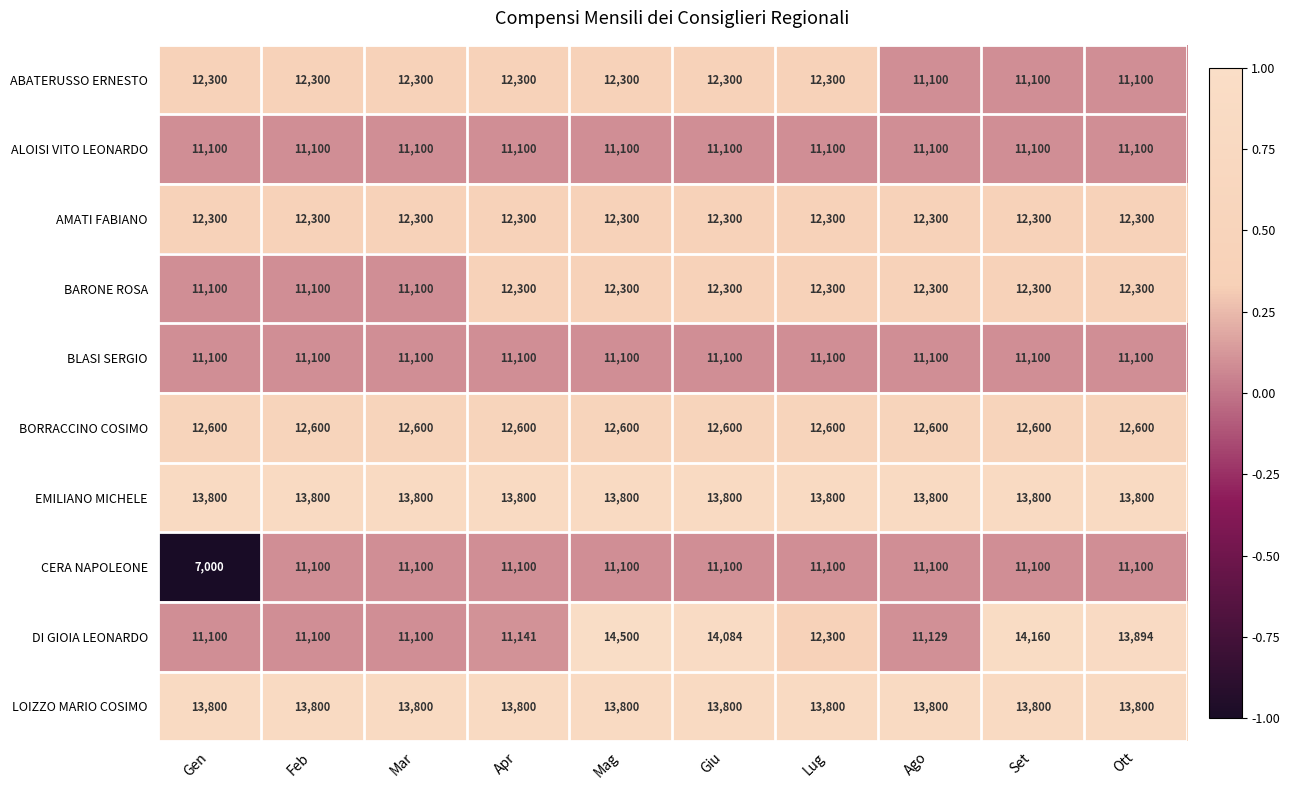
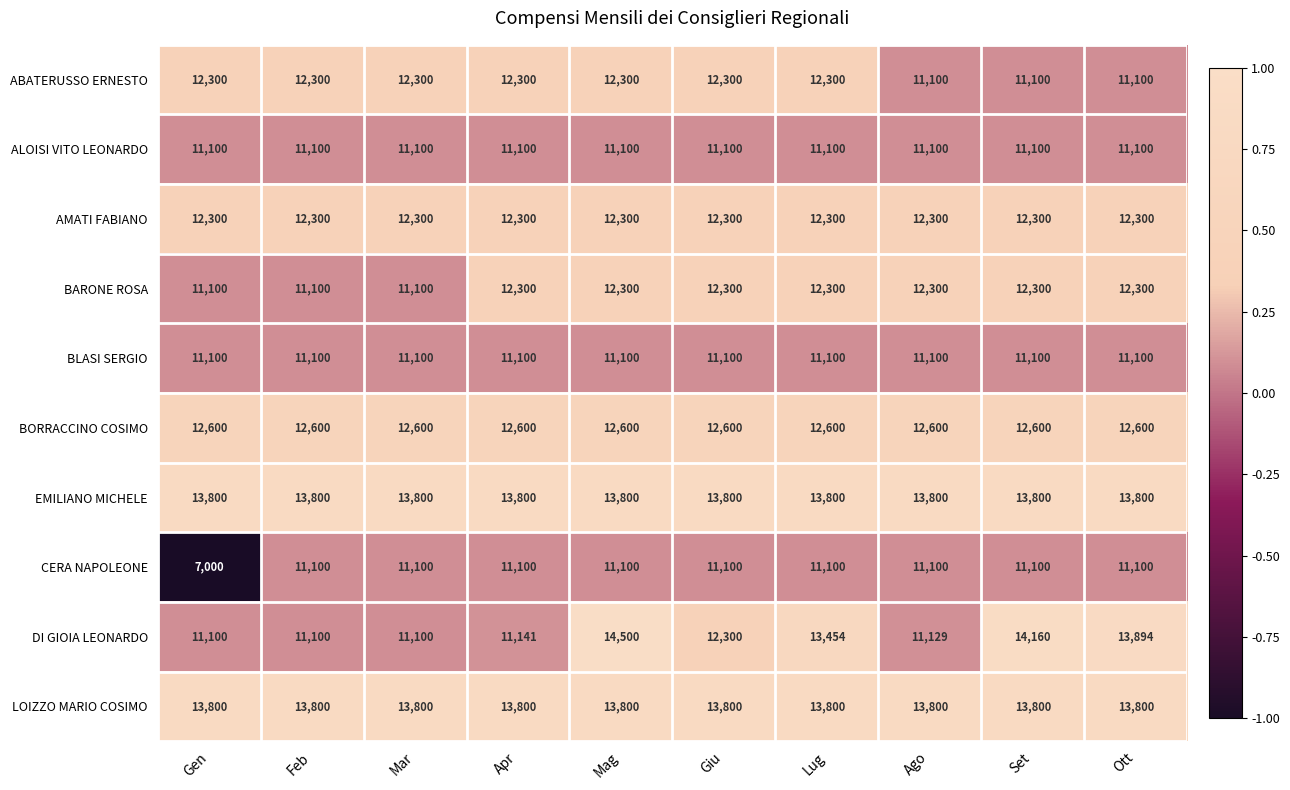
  {
    "ABATERUSSO ERNESTO": {
      "Gen": "12,300",
      "Feb": "12,300",
      "Mar": "12,300",
      "Apr": "12,300",
      "Mag": "12,300",
      "Giu": "12,300",
      "Lug": "12,300",
      "Ago": "11,100",
      "Set": "11,100",
      "Ott": "11,100"
    },
    "ALOISI VITO LEONARDO": {
      "Gen": "11,100",
      "Feb": "11,100",
      "Mar": "11,100",
      "Apr": "11,100",
      "Mag": "11,100",
      "Giu": "11,100",
      "Lug": "11,100",
      "Ago": "11,100",
      "Set": "11,100",
      "Ott": "11,100"
    },
    "AMATI FABIANO": {
      "Gen": "12,300",
      "Feb": "12,300",
      "Mar": "12,300",
      "Apr": "12,300",
      "Mag": "12,300",
      "Giu": "12,300",
      "Lug": "12,300",
      "Ago": "12,300",
      "Set": "12,300",
      "Ott": "12,300"
    },
    "BARONE ROSA": {
      "Gen": "11,100",
      "Feb": "11,100",
      "Mar": "11,100",
      "Apr": "12,300",
      "Mag": "12,300",
      "Giu": "12,300",
      "Lug": "12,300",
      "Ago": "12,300",
      "Set": "12,300",
      "Ott": "12,300"
    },
    "BLASI SERGIO": {
      "Gen": "11,100",
      "Feb": "11,100",
      "Mar": "11,100",
      "Apr": "11,100",
      "Mag": "11,100",
      "Giu": "11,100",
      "Lug": "11,100",
      "Ago": "11,100",
      "Set": "11,100",
      "Ott": "11,100"
    },
    "BORRACCINO COSIMO": {
      "Gen": "12,600",
      "Feb": "12,600",
      "Mar": "12,600",
      "Apr": "12,600",
      "Mag": "12,600",
      "Giu": "12,600",
      "Lug": "12,600",
      "Ago": "12,600",
      "Set": "12,600",
      "Ott": "12,600"
    },
    "EMILIANO MICHELE": {
      "Gen": "13,800",
      "Feb": "13,800",
      "Mar": "13,800",
      "Apr": "13,800",
      "Mag": "13,800",
      "Giu": "13,800",
      "Lug": "13,800",
      "Ago": "13,800",
      "Set": "13,800",
      "Ott": "13,800"
    },
    "CERA NAPOLEONE": {
      "Gen": "7,000",
      "Feb": "11,100",
      "Mar": "11,100",
      "Apr": "11,100",
      "Mag": "11,100",
      "Giu": "11,100",
      "Lug": "11,100",
      "Ago": "11,100",
      "Set": "11,100",
      "Ott": "11,100"
    },
    "DI GIOIA LEONARDO": {
      "Gen": "11,100",
      "Feb": "11,100",
      "Mar": "11,100",
      "Apr": "11,141",
      "Mag": "14,500",
-     "Giu": "14,084",
-     "Lug": "12,300",
+     "Giu": "12,300",
+     "Lug": "13,454",
      "Ago": "11,129",
      "Set": "14,160",
      "Ott": "13,894"
    },
    "LOIZZO MARIO COSIMO": {
      "Gen": "13,800",
      "Feb": "13,800",
      "Mar": "13,800",
      "Apr": "13,800",
      "Mag": "13,800",
      "Giu": "13,800",
      "Lug": "13,800",
      "Ago": "13,800",
      "Set": "13,800",
      "Ott": "13,800"
    }
  }
